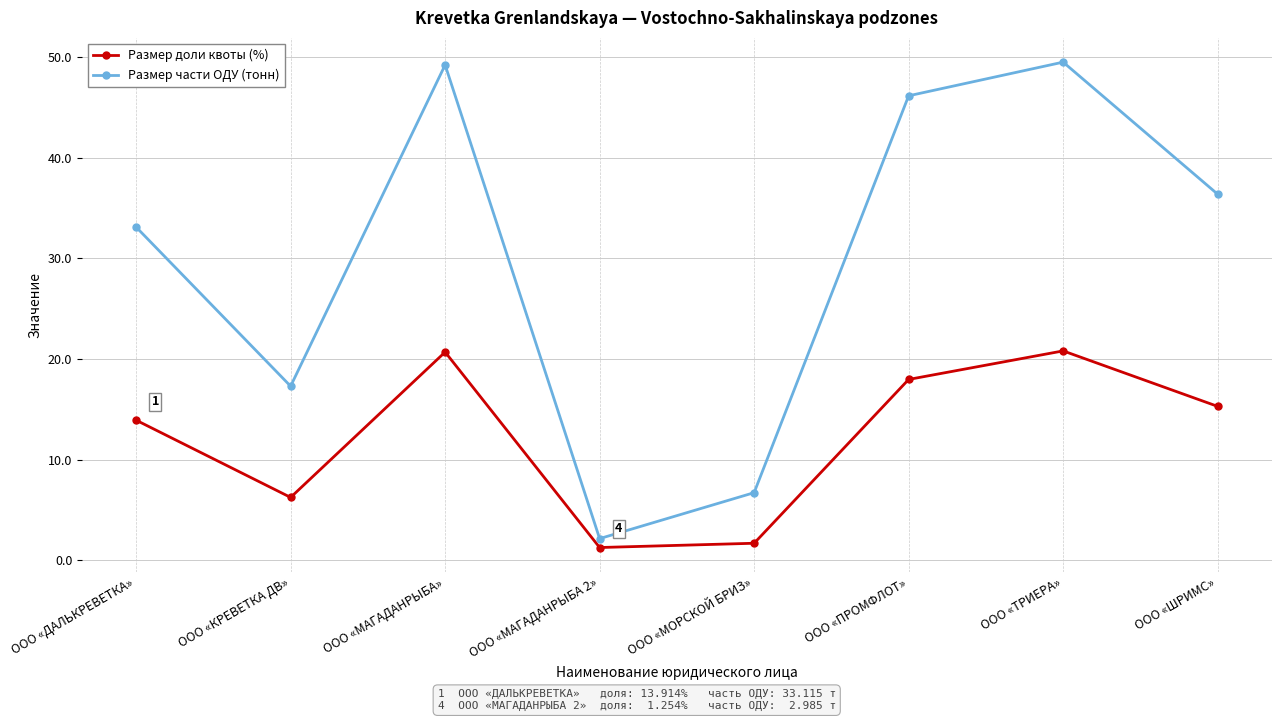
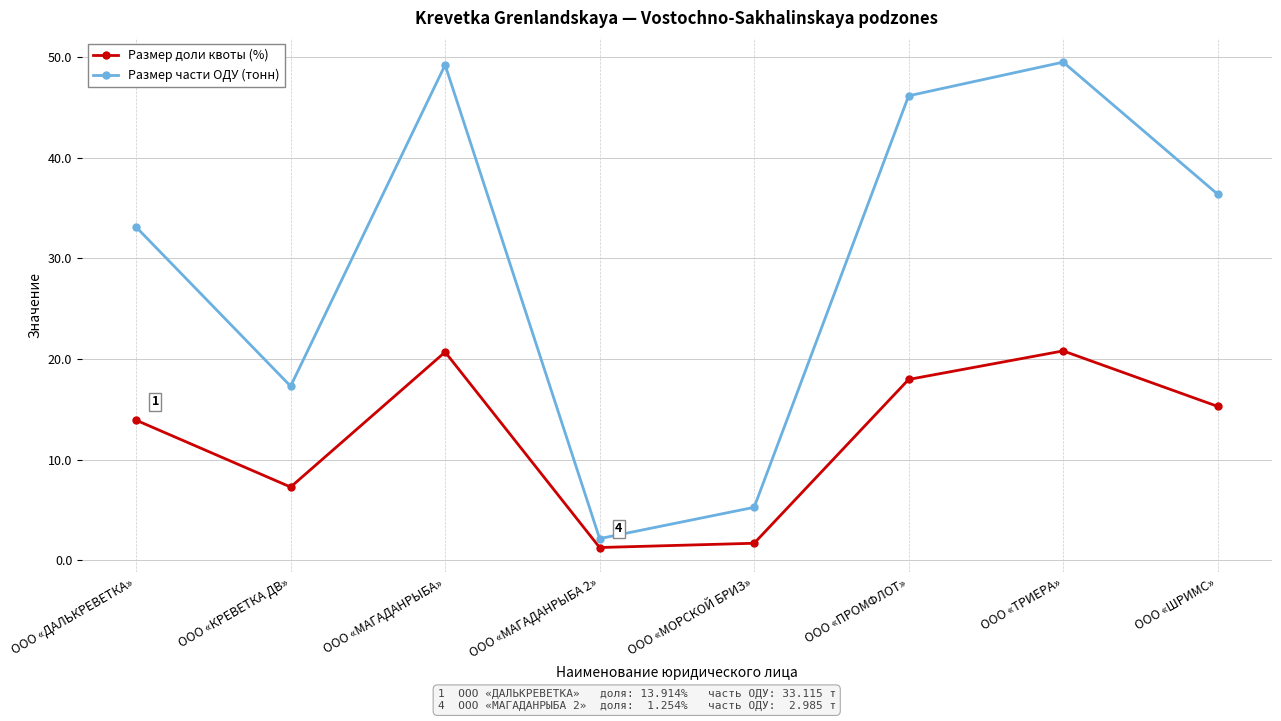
  {
    "Размер доли квоты (%)": {
-     "ООО «КРЕВЕТКА ДВ»": 6.2,
+     "ООО «КРЕВЕТКА ДВ»": 7.3,
      "ООО «МАГАДАНРЫБА»": 20.7,
      "ООО «МАГАДАНРЫБА 2»": 1.3,
      "ООО «МОРСКОЙ БРИЗ»": 1.7,
      "ООО «ПРОМФЛОТ»": 18.0,
      "ООО «ТРИЕРА»": 20.8,
      "ООО «ШРИМС»": 15.3
    },
    "Размер части ОДУ (тонн)": {
      "ООО «ДАЛЬКРЕВЕТКА»": 33.1,
      "ООО «КРЕВЕТКА ДВ»": 17.3,
      "ООО «МАГАДАНРЫБА»": 49.2,
-     "ООО «МОРСКОЙ БРИЗ»": 6.7,
+     "ООО «МОРСКОЙ БРИЗ»": 5.3,
      "ООО «ПРОМФЛОТ»": 46.2,
      "ООО «ТРИЕРА»": 49.5,
      "ООО «ШРИМС»": 36.4
    }
  }
